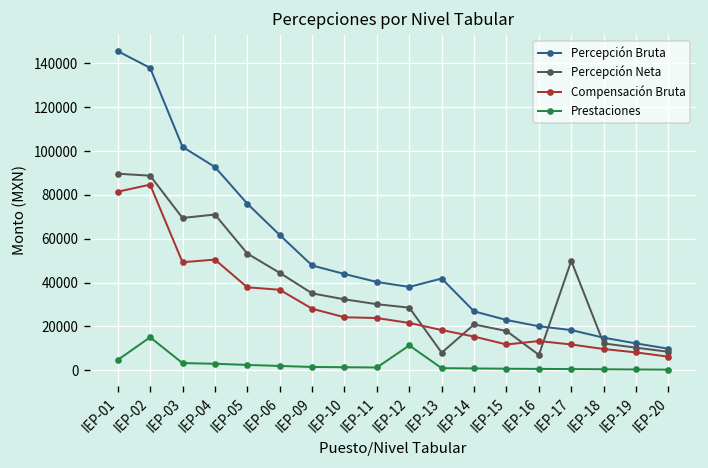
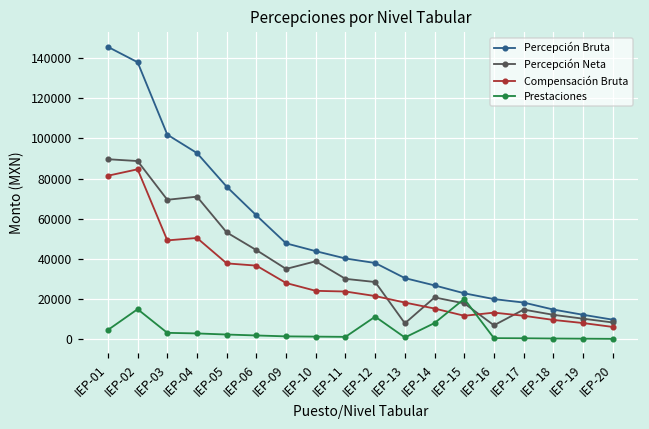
  {
    "Percepción Bruta": {
      "IEP-01": 146000,
      "IEP-02": 138000,
      "IEP-03": 102000,
      "IEP-04": 93000,
      "IEP-05": 76000,
      "IEP-06": 62000,
      "IEP-09": 48000,
      "IEP-10": 44000,
      "IEP-11": 40000,
      "IEP-12": 38000,
-     "IEP-13": 42000,
+     "IEP-13": 31000,
      "IEP-14": 27000,
      "IEP-15": 23000,
      "IEP-16": 20000,
      "IEP-17": 18000,
      "IEP-18": 15000,
      "IEP-19": 12000,
      "IEP-20": 10000
    },
    "Percepción Neta": {
      "IEP-01": 90000,
      "IEP-02": 89000,
      "IEP-03": 69000,
      "IEP-04": 71000,
      "IEP-05": 53000,
      "IEP-06": 44000,
      "IEP-09": 35000,
-     "IEP-10": 32000,
+     "IEP-10": 39000,
      "IEP-11": 30000,
      "IEP-12": 29000,
      "IEP-13": 8000,
      "IEP-14": 21000,
      "IEP-15": 18000,
      "IEP-16": 7000,
-     "IEP-17": 50000,
+     "IEP-17": 15000,
      "IEP-18": 12000,
      "IEP-19": 10000,
      "IEP-20": 8000
    },
    "Compensación Bruta": {
      "IEP-01": 81000,
      "IEP-02": 85000,
      "IEP-03": 49000,
      "IEP-04": 50000,
      "IEP-05": 38000,
      "IEP-06": 37000,
      "IEP-09": 28000,
      "IEP-10": 24000,
      "IEP-11": 24000,
      "IEP-12": 22000,
      "IEP-13": 18000,
      "IEP-14": 15000,
      "IEP-15": 12000,
      "IEP-16": 13000,
      "IEP-17": 12000,
      "IEP-18": 10000,
      "IEP-19": 8000,
      "IEP-20": 6000
    },
    "Prestaciones": {
      "IEP-01": 5000,
      "IEP-02": 15000,
      "IEP-03": 3000,
      "IEP-04": 3000,
      "IEP-05": 2000,
      "IEP-06": 2000,
      "IEP-09": 2000,
      "IEP-10": 1000,
      "IEP-11": 1000,
      "IEP-12": 11000,
      "IEP-13": 1000,
-     "IEP-14": 1000,
-     "IEP-15": 1000,
+     "IEP-14": 8000,
+     "IEP-15": 20000,
      "IEP-16": 1000,
      "IEP-17": 1000,
      "IEP-18": 0,
      "IEP-19": 0,
      "IEP-20": 0
    }
  }
